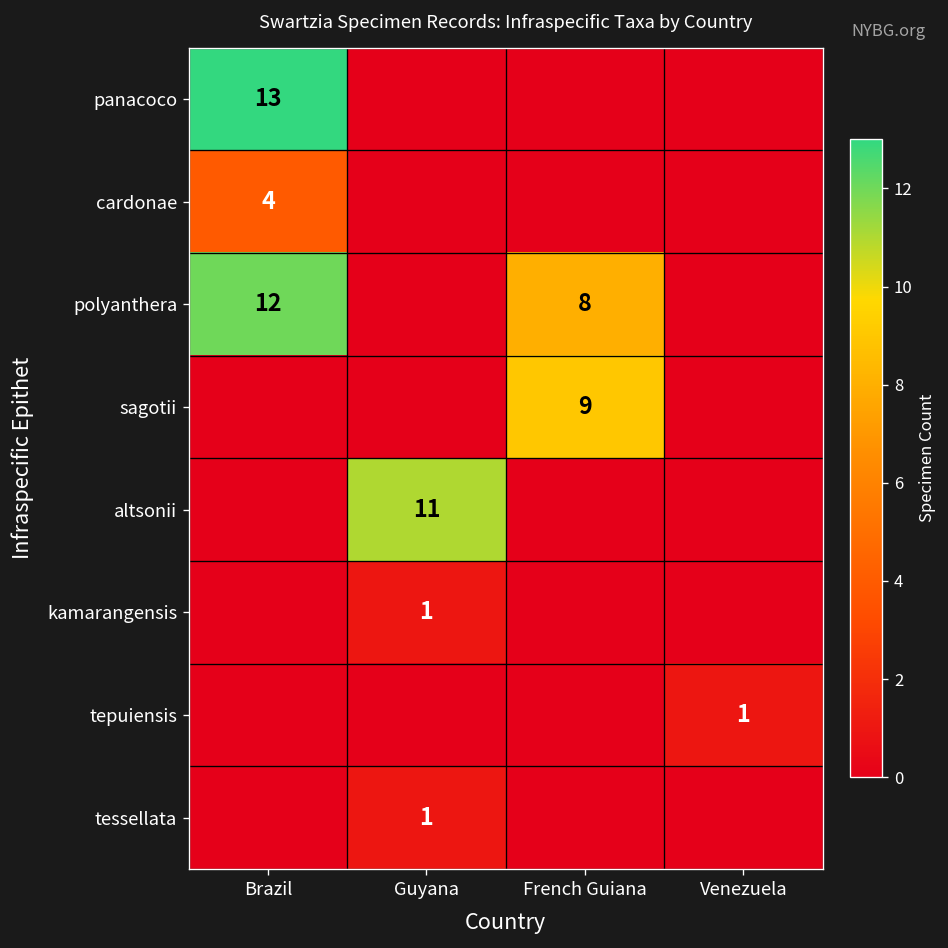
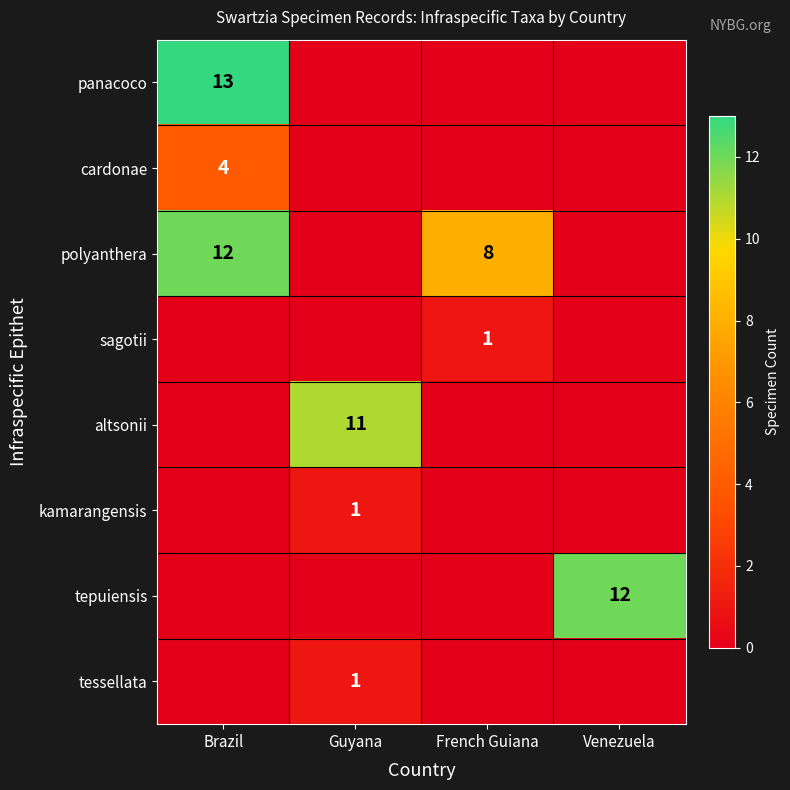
  {
    "panacoco": {
      "Brazil": 13
    },
    "cardonae": {
      "Brazil": 4
    },
    "polyanthera": {
      "Brazil": 12,
      "French Guiana": 8
    },
    "sagotii": {
-     "French Guiana": 9
+     "French Guiana": 1
    },
    "altsonii": {
      "Guyana": 11
    },
    "kamarangensis": {
      "Guyana": 1
    },
    "tepuiensis": {
-     "Venezuela": 1
+     "Venezuela": 12
    },
    "tessellata": {
      "Guyana": 1
    }
  }
